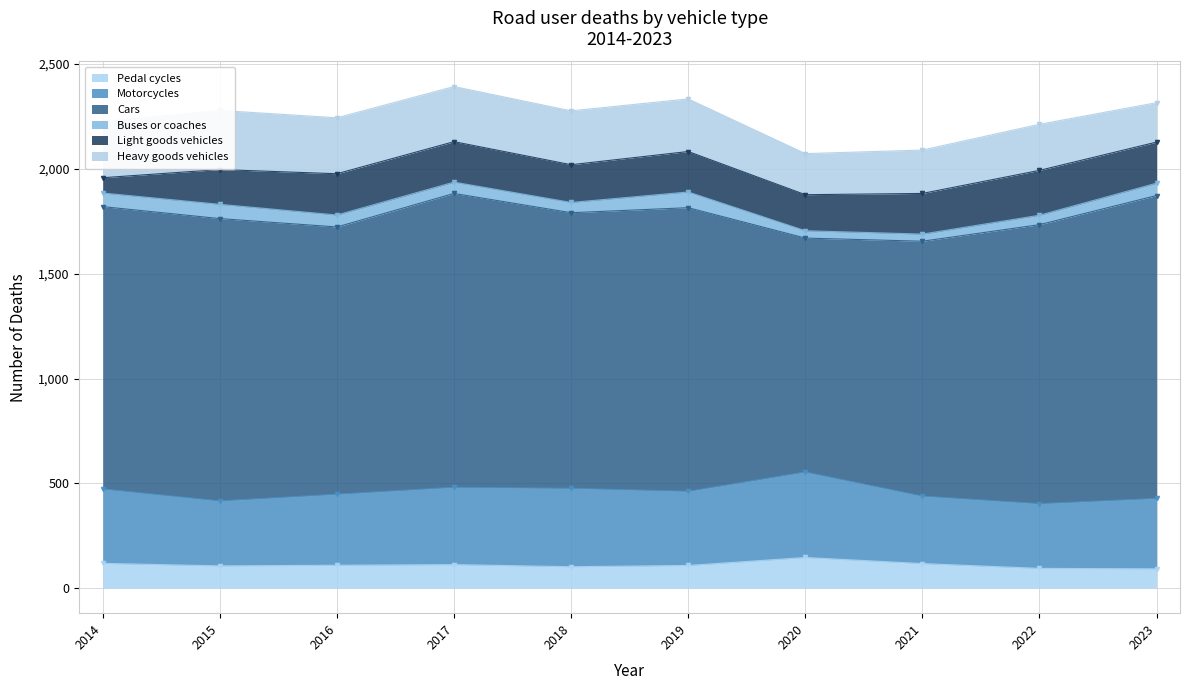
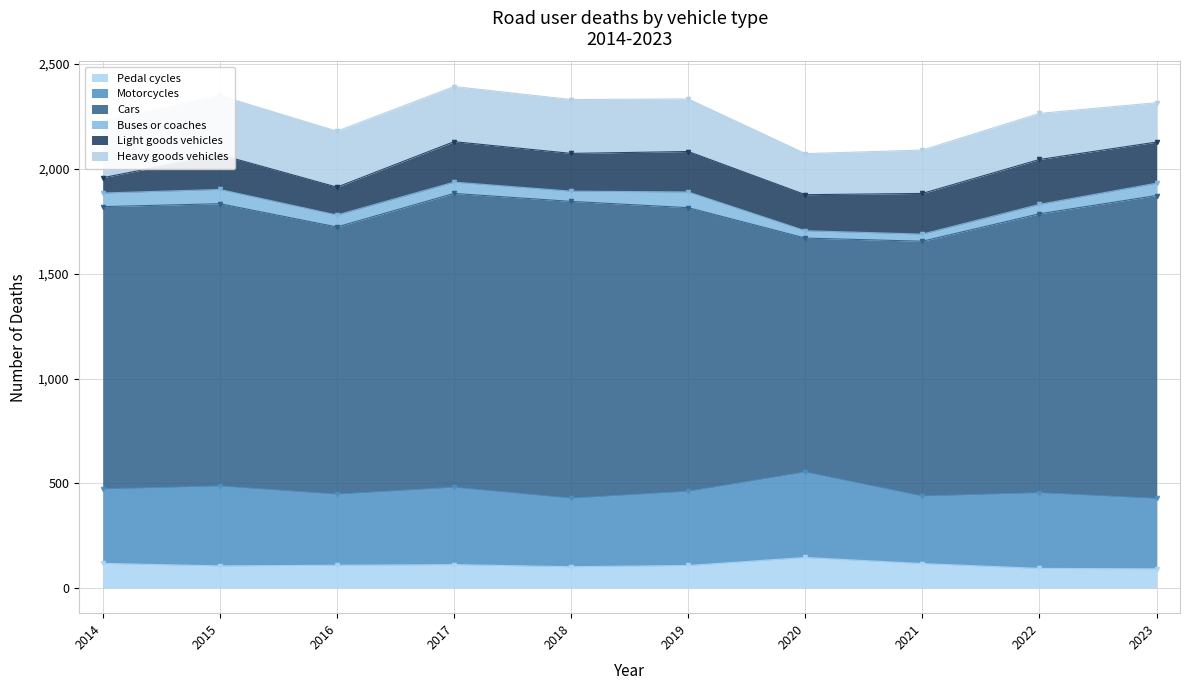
  {
    "Motorcycles": {
      "2014": "360",
-     "2015": "310",
+     "2015": "380",
      "2016": "340",
      "2017": "370",
-     "2018": "370",
+     "2018": "330",
      "2019": "350",
      "2020": "410",
      "2021": "320",
-     "2022": "310",
+     "2022": "360",
      "2023": "340"
    },
    "Cars": {
      "2014": "1,350",
      "2015": "1,350",
      "2016": "1,280",
      "2017": "1,400",
-     "2018": "1,320",
+     "2018": "1,420",
      "2019": "1,350",
      "2020": "1,120",
      "2021": "1,220",
      "2022": "1,330",
      "2023": "1,450"
    },
    "Light goods vehicles": {
      "2014": "70",
-     "2016": "200",
+     "2016": "130",
      "2017": "190",
      "2018": "180",
      "2019": "190",
      "2020": "170",
      "2021": "190",
      "2022": "210",
      "2023": "200"
    }
  }
